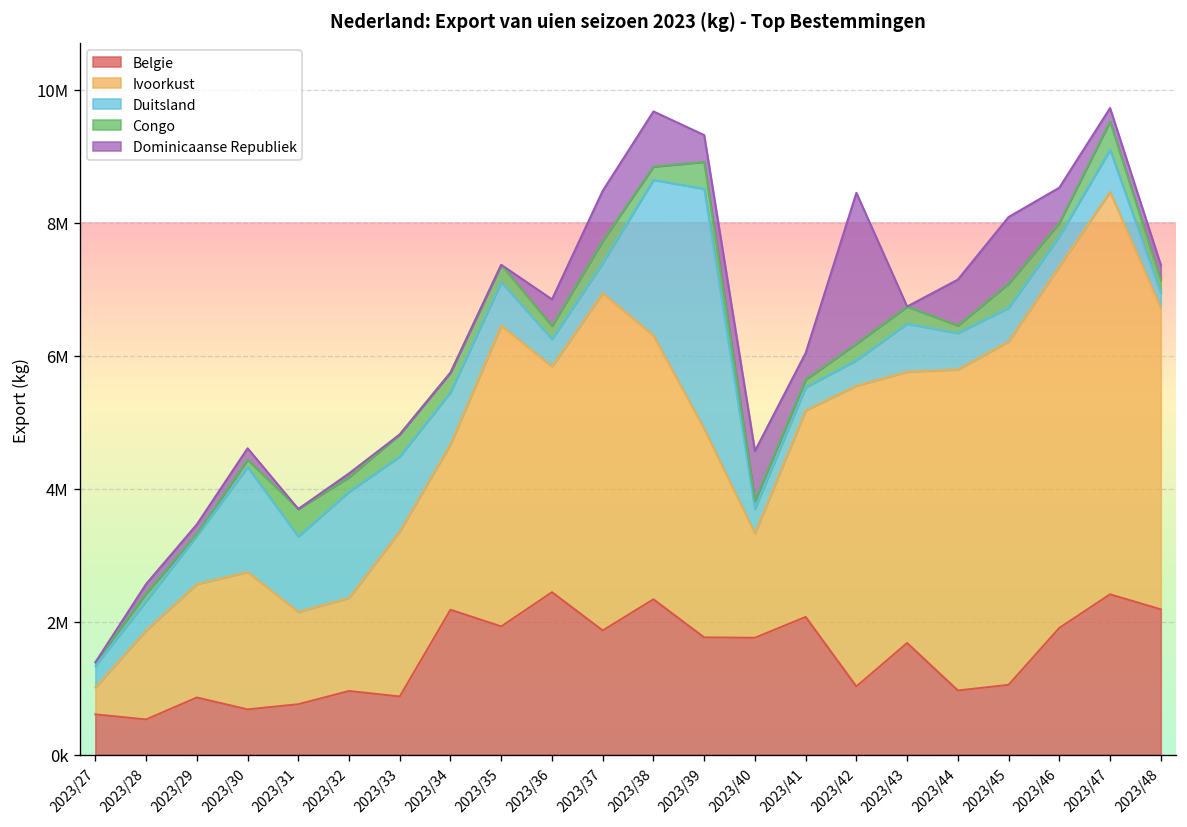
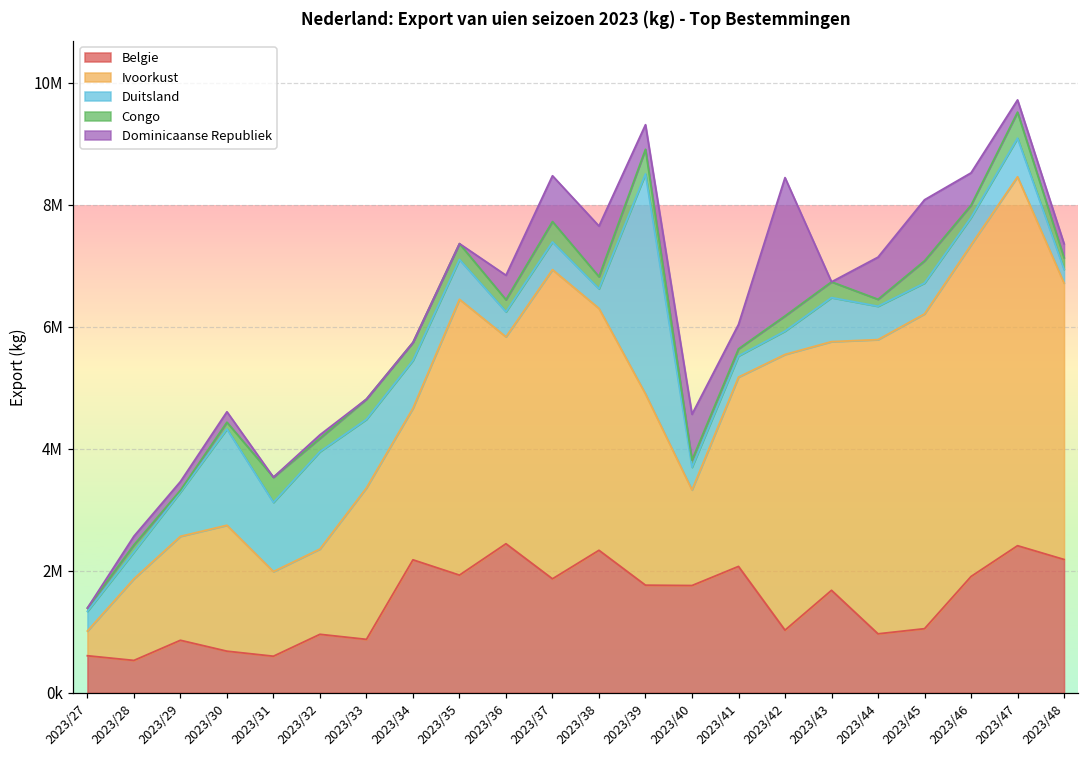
  {
    "Belgie": {
      "2023/27": 600000,
      "2023/28": 500000,
      "2023/29": 900000,
      "2023/30": 700000,
-     "2023/31": 800000,
+     "2023/31": 600000,
      "2023/32": 1000000,
      "2023/33": 900000,
      "2023/34": 2200000,
      "2023/35": 1900000,
      "2023/36": 2400000,
      "2023/37": 1900000,
      "2023/38": 2300000,
      "2023/39": 1800000,
      "2023/40": 1800000,
      "2023/41": 2100000,
      "2023/42": 1000000,
      "2023/43": 1700000,
      "2023/44": 1000000,
      "2023/45": 1100000,
      "2023/46": 1900000,
      "2023/47": 2400000,
      "2023/48": 2200000
    },
    "Ivoorkust": {
      "2023/27": 400000,
      "2023/28": 1300000,
      "2023/29": 1700000,
      "2023/30": 2100000,
      "2023/31": 1400000,
      "2023/32": 1400000,
      "2023/33": 2500000,
      "2023/34": 2500000,
      "2023/35": 4500000,
      "2023/36": 3400000,
      "2023/37": 5100000,
      "2023/38": 4000000,
      "2023/39": 3100000,
      "2023/40": 1600000,
      "2023/41": 3100000,
      "2023/42": 4500000,
      "2023/43": 4100000,
      "2023/44": 4800000,
      "2023/45": 5200000,
      "2023/46": 5400000,
      "2023/47": 6000000,
      "2023/48": 4500000
    },
    "Duitsland": {
      "2023/27": 300000,
      "2023/28": 400000,
      "2023/30": 1600000,
      "2023/31": 1100000,
      "2023/32": 1600000,
      "2023/33": 1100000,
      "2023/34": 800000,
      "2023/35": 700000,
      "2023/36": 400000,
      "2023/37": 500000,
-     "2023/38": 2300000,
+     "2023/38": 300000,
      "2023/39": 3600000,
      "2023/40": 400000,
      "2023/41": 300000,
      "2023/42": 400000,
      "2023/43": 700000,
      "2023/44": 500000,
      "2023/45": 500000,
      "2023/46": 400000,
      "2023/47": 600000,
      "2023/48": 200000
    },
    "Congo": {
      "2023/28": 100000,
      "2023/30": 100000,
      "2023/32": 200000,
      "2023/36": 200000,
      "2023/37": 300000,
      "2023/38": 200000,
      "2023/39": 400000,
      "2023/40": 100000,
      "2023/41": 100000,
      "2023/42": 200000,
      "2023/44": 100000,
      "2023/45": 400000,
      "2023/46": 200000,
      "2023/47": 400000,
      "2023/48": 200000
    },
    "Dominicaanse Republiek": {
      "2023/28": 100000,
      "2023/29": 100000,
      "2023/30": 200000,
      "2023/32": 100000,
      "2023/36": 400000,
      "2023/37": 800000,
      "2023/38": 800000,
      "2023/39": 400000,
      "2023/40": 800000,
      "2023/41": 400000,
      "2023/42": 2300000,
      "2023/44": 700000,
      "2023/45": 1000000,
      "2023/46": 500000,
      "2023/47": 200000,
      "2023/48": 200000
    }
  }
